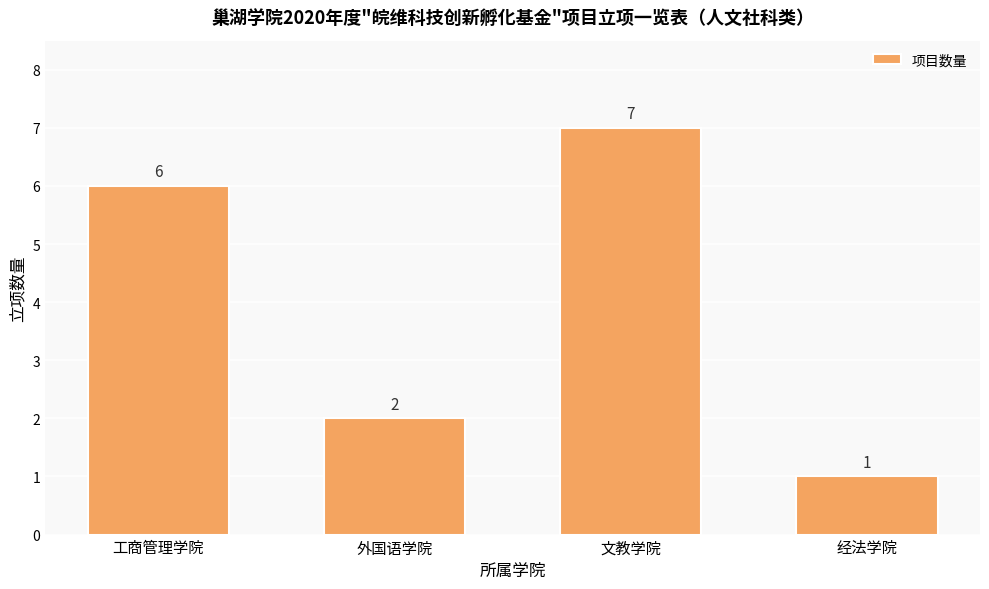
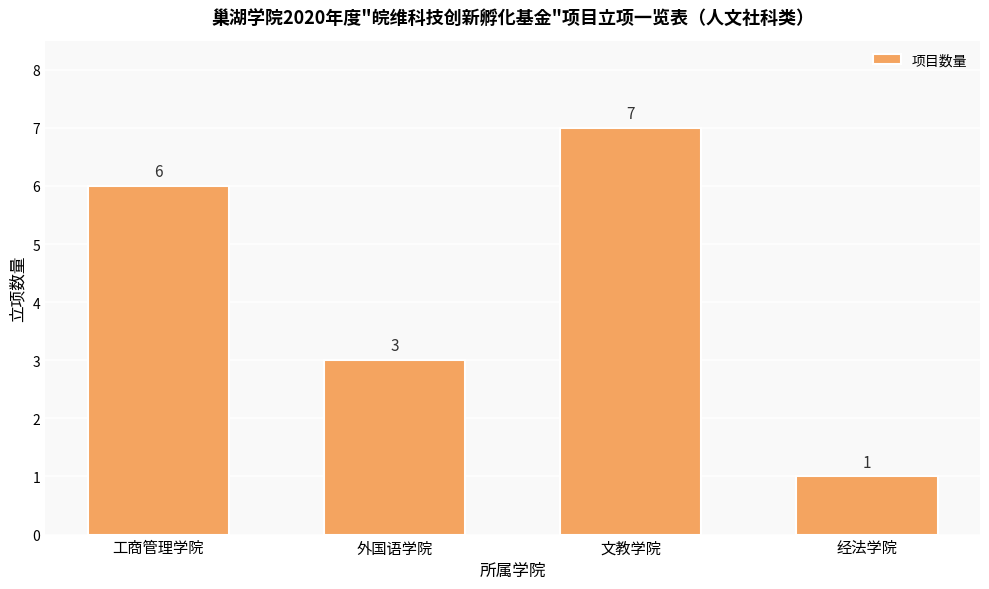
  {
    "工商管理学院": 6,
-   "外国语学院": 2,
+   "外国语学院": 3,
    "文教学院": 7,
    "经法学院": 1
  }
